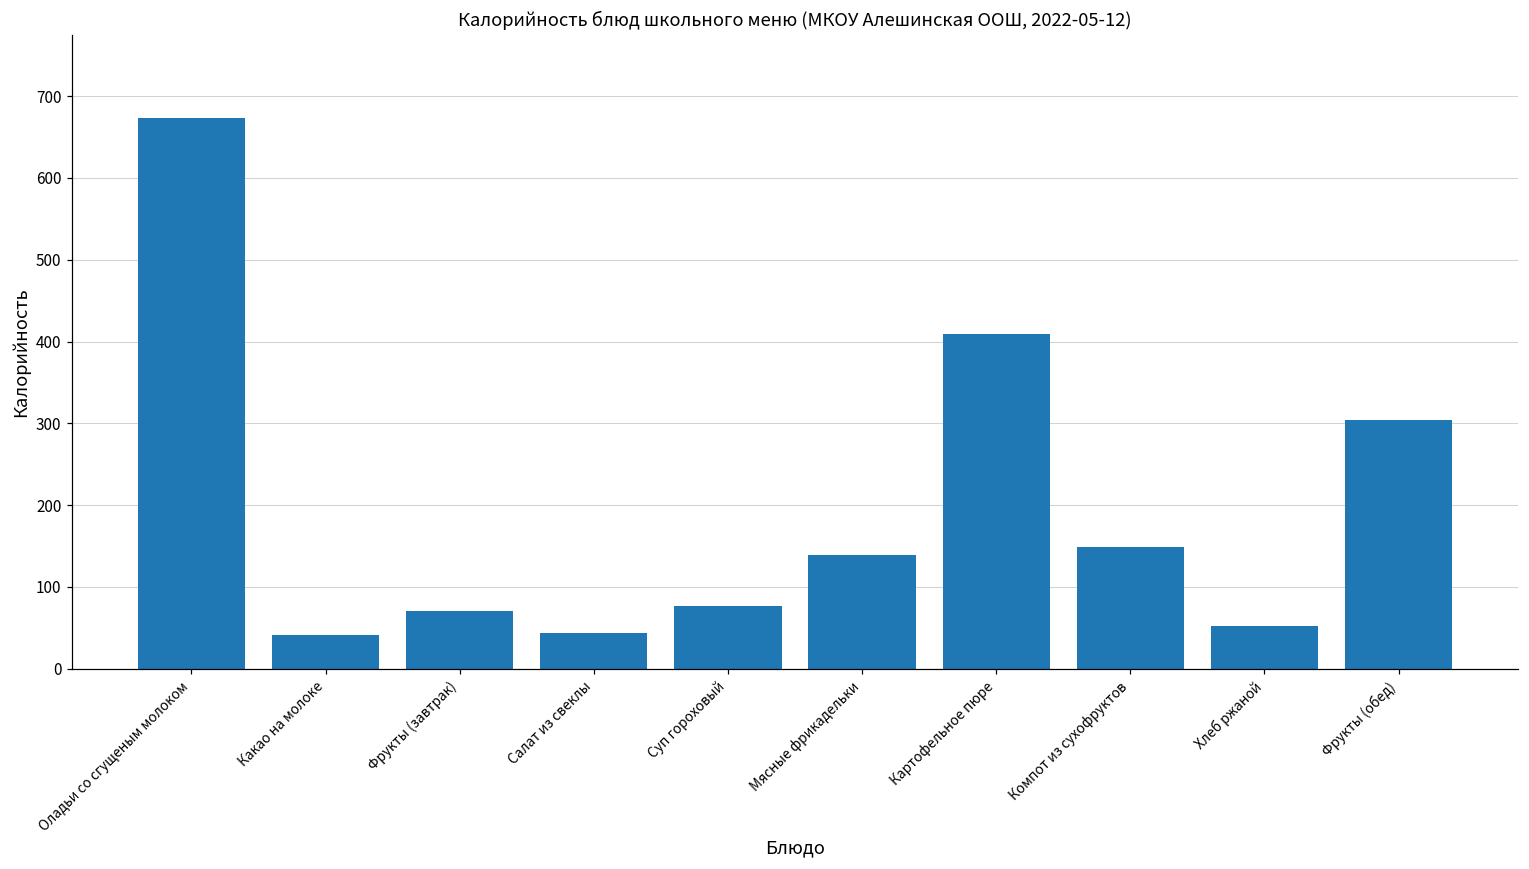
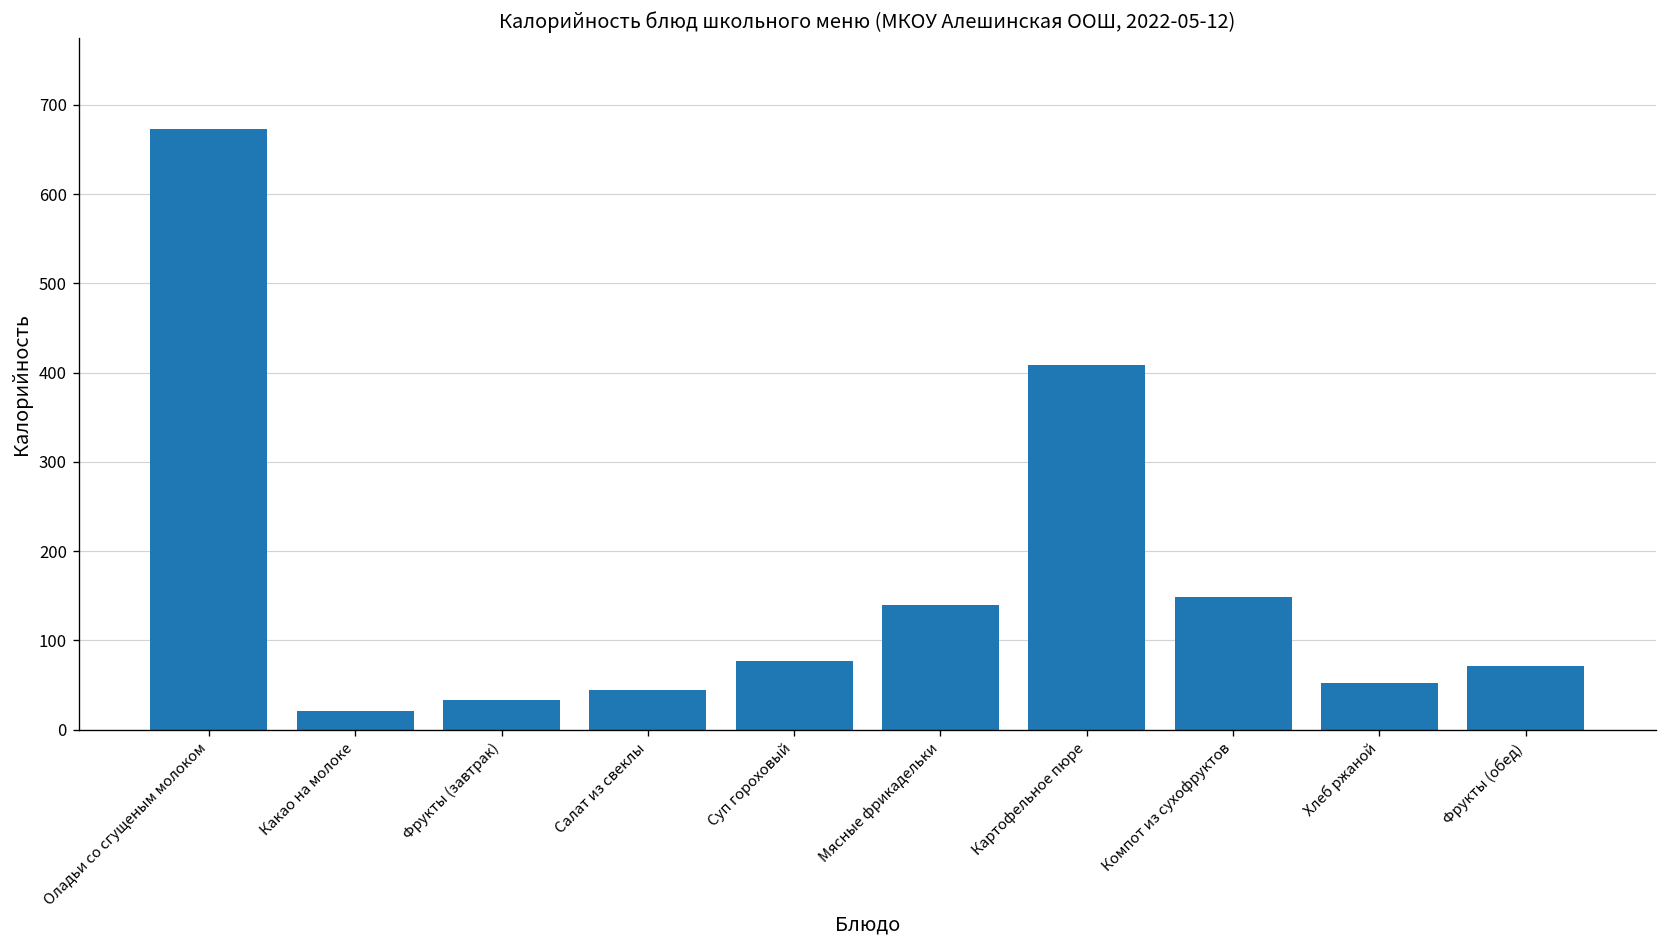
  {
    "Оладьи со сгущеным молоком": 670,
-   "Какао на молоке": 40,
-   "Фрукты (завтрак)": 70,
+   "Какао на молоке": 20,
+   "Фрукты (завтрак)": 30,
    "Салат из свеклы": 40,
    "Суп гороховый": 80,
    "Мясные фрикадельки": 140,
    "Картофельное пюре": 410,
    "Компот из сухофруктов": 150,
    "Хлеб ржаной": 50,
-   "Фрукты (обед)": 300
+   "Фрукты (обед)": 70
  }
